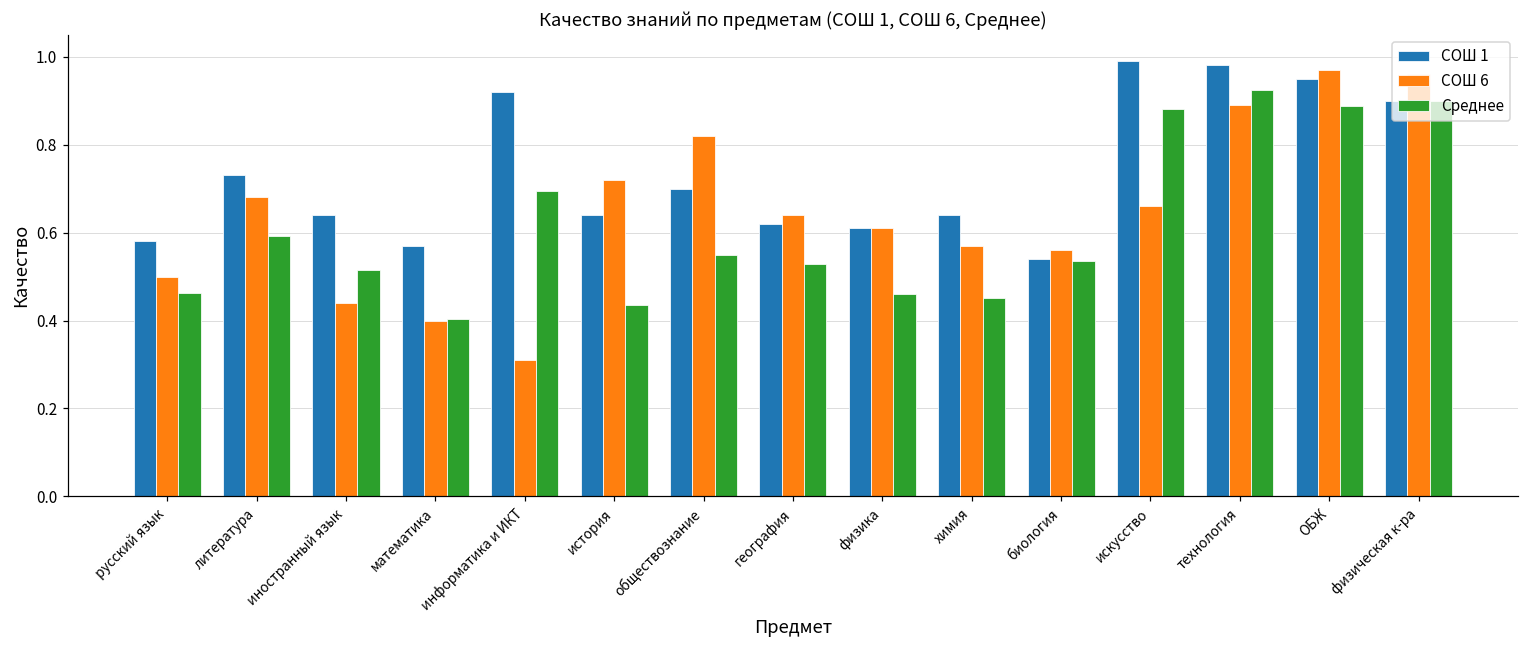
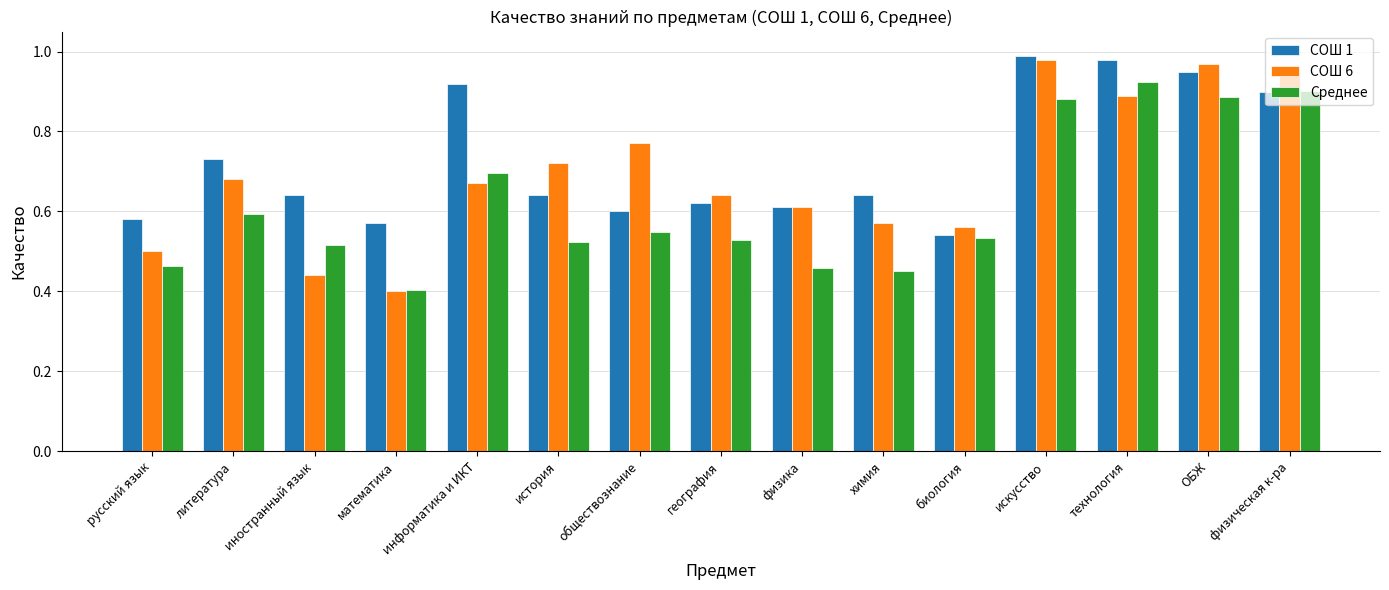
  {
    "СОШ 1": {
      "русский язык": 0.58,
      "литература": 0.73,
      "иностранный язык": 0.64,
      "математика": 0.57,
      "информатика и ИКТ": 0.92,
      "история": 0.64,
-     "обществознание": 0.7,
+     "обществознание": 0.6,
      "география": 0.62,
      "физика": 0.61,
      "химия": 0.64,
      "биология": 0.54,
      "искусство": 0.99,
      "технология": 0.98,
      "ОБЖ": 0.95
    },
    "СОШ 6": {
      "русский язык": 0.50,
      "литература": 0.68,
      "иностранный язык": 0.44,
      "математика": 0.40,
-     "информатика и ИКТ": 0.31,
+     "информатика и ИКТ": 0.67,
      "история": 0.72,
-     "обществознание": 0.82,
+     "обществознание": 0.77,
      "география": 0.64,
      "физика": 0.61,
      "химия": 0.57,
      "биология": 0.56,
-     "искусство": 0.66,
+     "искусство": 0.98,
      "технология": 0.89,
      "ОБЖ": 0.97
    },
    "Среднее": {
      "русский язык": 0.46,
      "литература": 0.59,
      "иностранный язык": 0.52,
      "математика": 0.40,
      "информатика и ИКТ": 0.70,
-     "история": 0.44,
+     "история": 0.52,
      "обществознание": 0.55,
      "география": 0.53,
      "физика": 0.46,
      "химия": 0.45,
      "биология": 0.53,
      "искусство": 0.88,
      "технология": 0.92,
      "ОБЖ": 0.89
    }
  }
